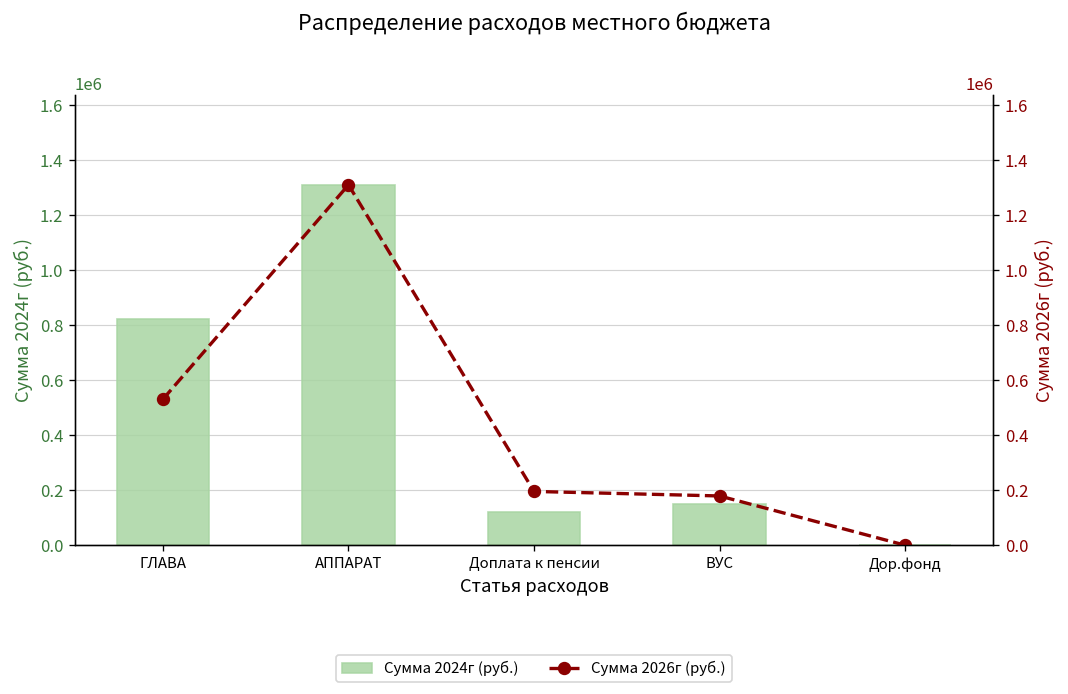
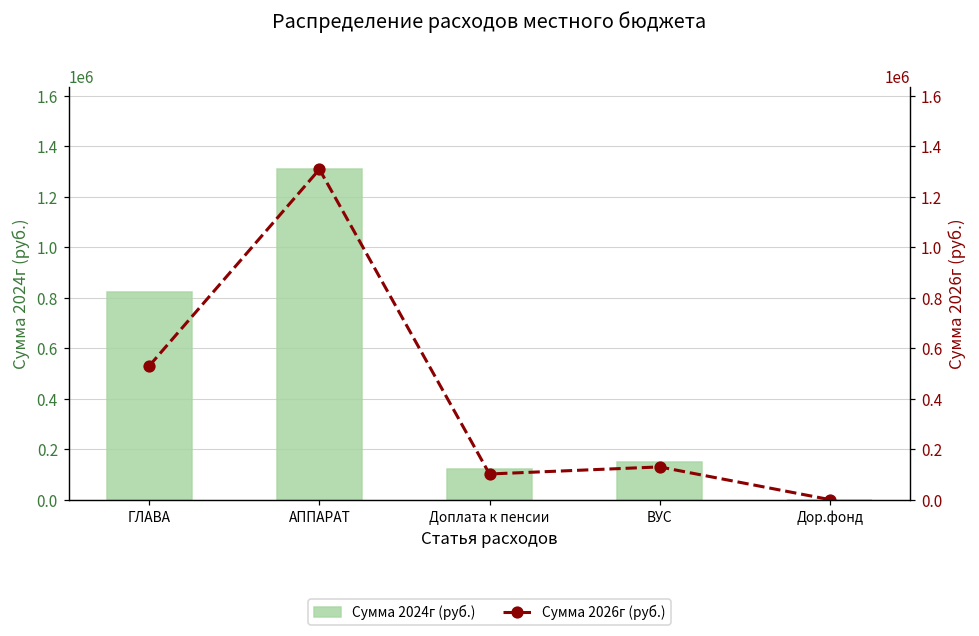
  {
    "Сумма 2024г (руб.)": {
      "ГЛАВА": 820000,
      "АППАРАТ": 1310000,
      "Доплата к пенсии": 120000,
      "ВУС": 150000,
      "Дор.фонд": 0
    },
    "Сумма 2026г (руб.)": {
      "ГЛАВА": 530000,
      "АППАРАТ": 1310000,
-     "Доплата к пенсии": 200000,
-     "ВУС": 180000,
+     "Доплата к пенсии": 100000,
+     "ВУС": 130000,
      "Дор.фонд": 0
    }
  }
